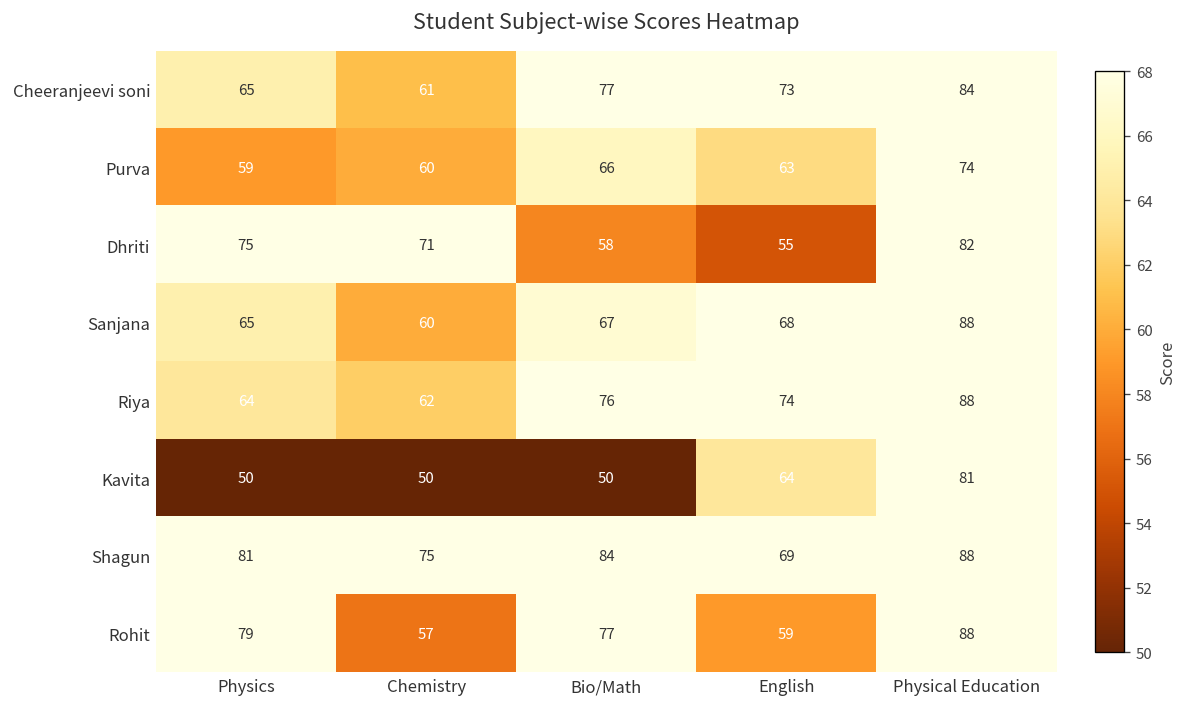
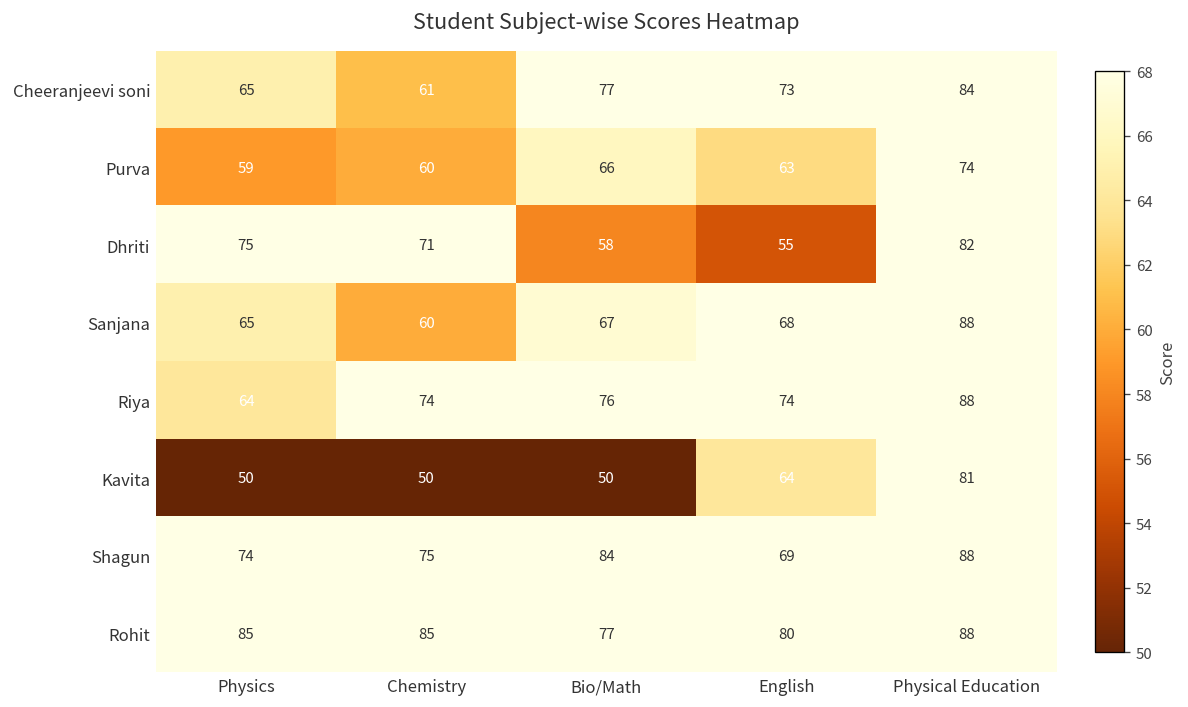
  {
    "Cheeranjeevi soni": {
      "Physics": 65,
      "Chemistry": 61,
      "Bio/Math": 77,
      "English": 73,
      "Physical Education": 84
    },
    "Purva": {
      "Physics": 59,
      "Chemistry": 60,
      "Bio/Math": 66,
      "English": 63,
      "Physical Education": 74
    },
    "Dhriti": {
      "Physics": 75,
      "Chemistry": 71,
      "Bio/Math": 58,
      "English": 55,
      "Physical Education": 82
    },
    "Sanjana": {
      "Physics": 65,
      "Chemistry": 60,
      "Bio/Math": 67,
      "English": 68,
      "Physical Education": 88
    },
    "Riya": {
      "Physics": 64,
-     "Chemistry": 62,
+     "Chemistry": 74,
      "Bio/Math": 76,
      "English": 74,
      "Physical Education": 88
    },
    "Kavita": {
      "Physics": 50,
      "Chemistry": 50,
      "Bio/Math": 50,
      "English": 64,
      "Physical Education": 81
    },
    "Shagun": {
-     "Physics": 81,
+     "Physics": 74,
      "Chemistry": 75,
      "Bio/Math": 84,
      "English": 69,
      "Physical Education": 88
    },
    "Rohit": {
-     "Physics": 79,
-     "Chemistry": 57,
+     "Physics": 85,
+     "Chemistry": 85,
      "Bio/Math": 77,
-     "English": 59,
+     "English": 80,
      "Physical Education": 88
    }
  }
